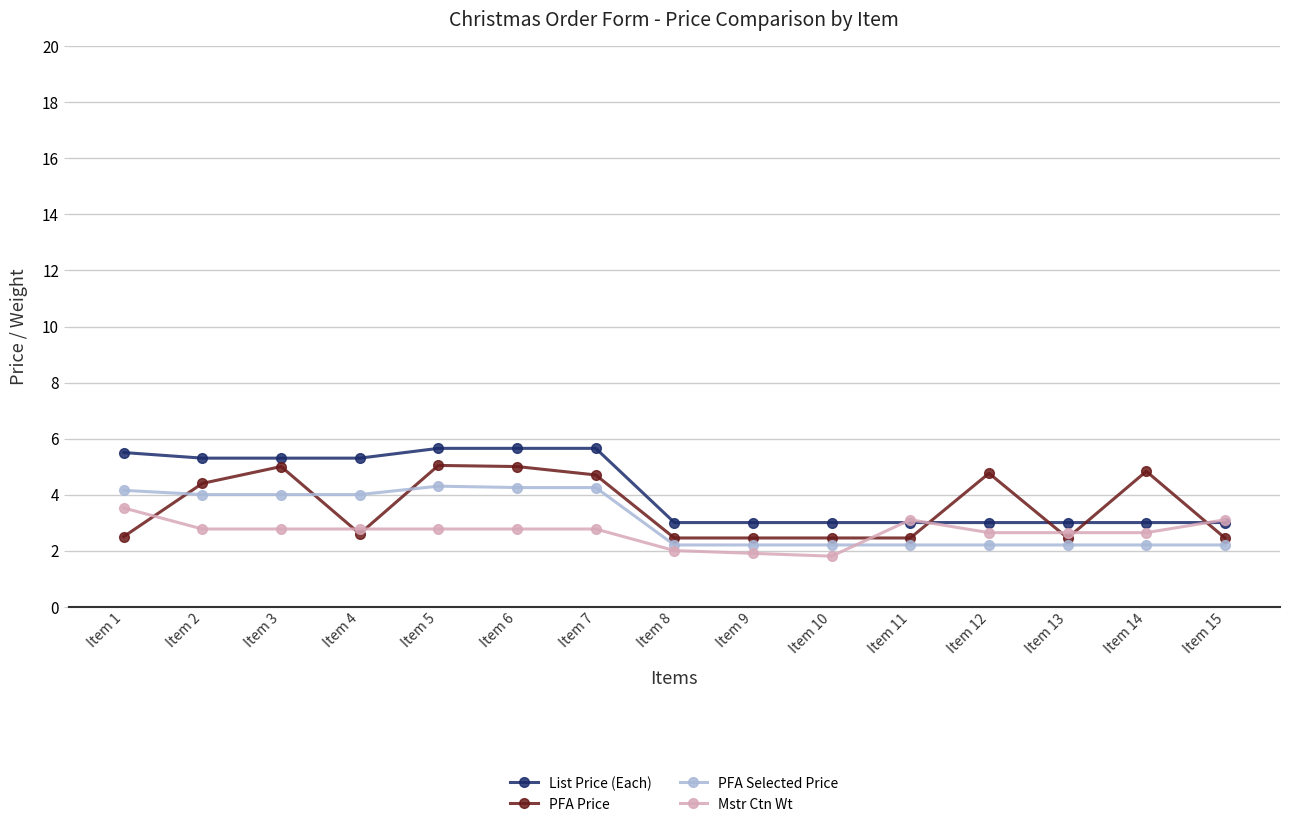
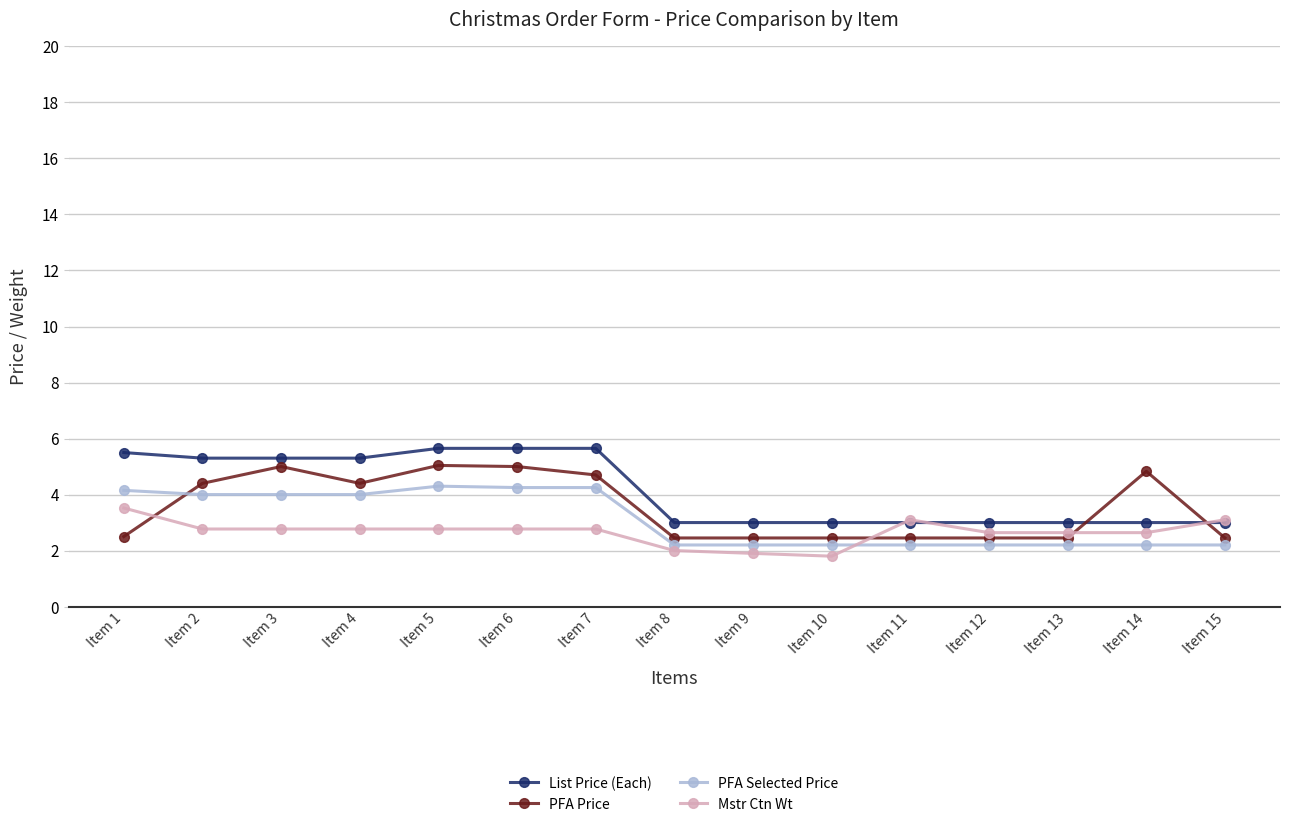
  {
    "List Price (Each)": {
      "Item 1": 5.5,
      "Item 2": 5.3,
      "Item 3": 5.3,
      "Item 4": 5.3,
      "Item 5": 5.7,
      "Item 6": 5.7,
      "Item 7": 5.7,
      "Item 8": 3.0,
      "Item 9": 3.0,
      "Item 10": 3.0,
      "Item 11": 3.0,
      "Item 12": 3.0,
      "Item 13": 3.0,
      "Item 14": 3.0,
      "Item 15": 3.0
    },
    "PFA Price": {
      "Item 1": 2.5,
      "Item 2": 4.4,
      "Item 3": 5.0,
-     "Item 4": 2.6,
+     "Item 4": 4.4,
      "Item 5": 5.0,
      "Item 6": 5.0,
      "Item 7": 4.7,
      "Item 8": 2.5,
      "Item 9": 2.5,
      "Item 10": 2.5,
      "Item 11": 2.5,
-     "Item 12": 4.8,
+     "Item 12": 2.5,
      "Item 13": 2.5,
      "Item 14": 4.8,
      "Item 15": 2.5
    }
  }
